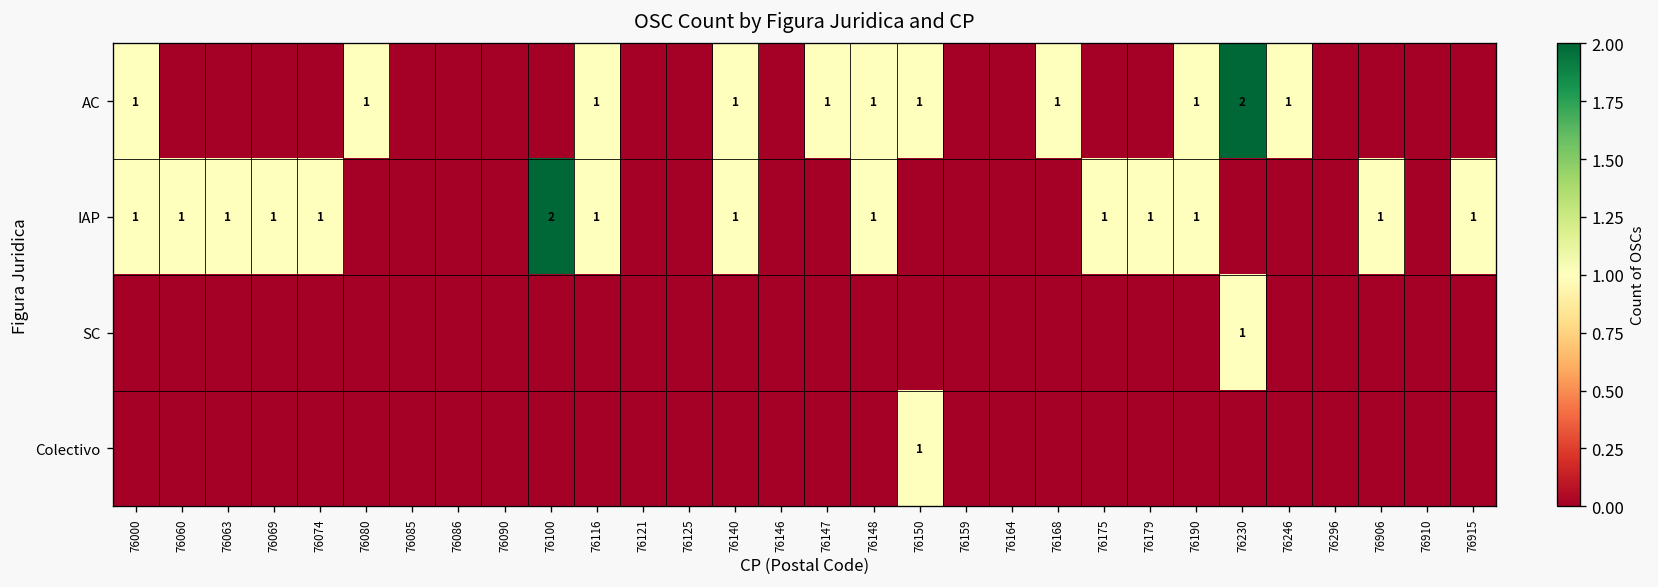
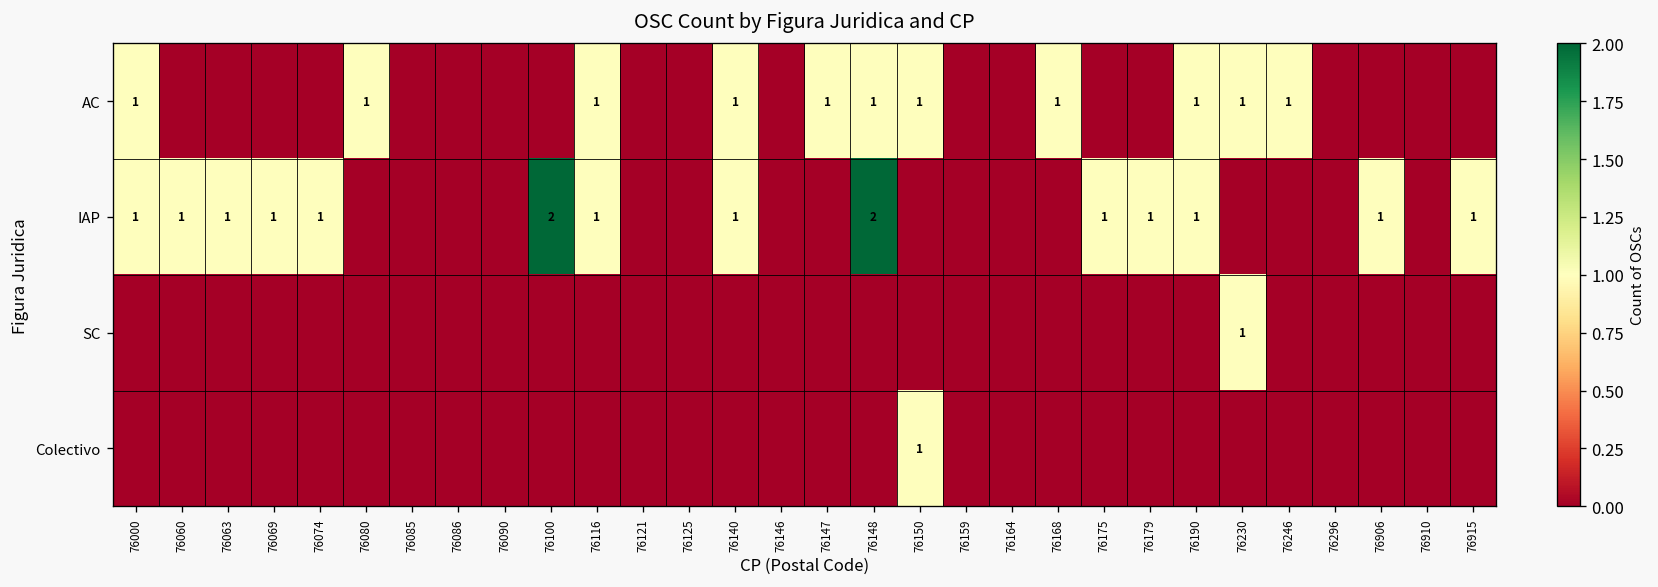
  {
    "AC": {
      "76000": 1,
      "76080": 1,
      "76116": 1,
      "76140": 1,
      "76147": 1,
      "76148": 1,
      "76150": 1,
      "76168": 1,
      "76190": 1,
-     "76230": 2,
+     "76230": 1,
      "76246": 1
    },
    "IAP": {
      "76000": 1,
      "76060": 1,
      "76063": 1,
      "76069": 1,
      "76074": 1,
      "76100": 2,
      "76116": 1,
      "76140": 1,
-     "76148": 1,
+     "76148": 2,
      "76175": 1,
      "76179": 1,
      "76190": 1,
      "76906": 1,
      "76915": 1
    },
    "SC": {
      "76230": 1
    },
    "Colectivo": {
      "76150": 1
    }
  }
